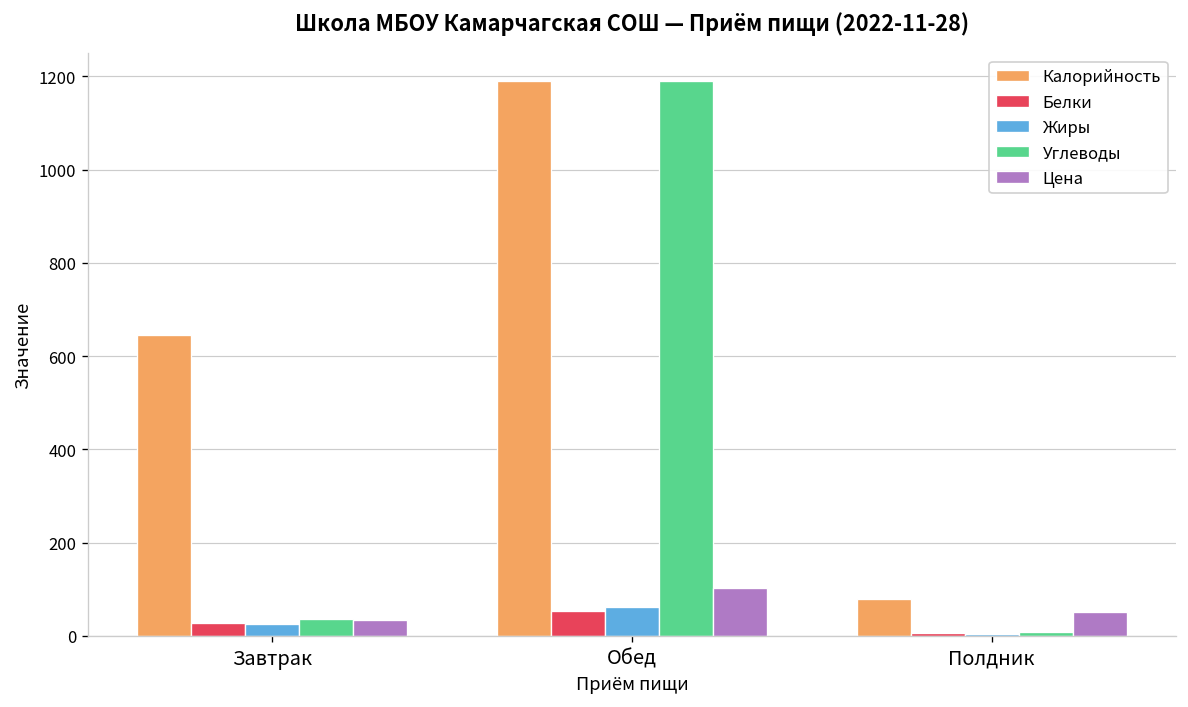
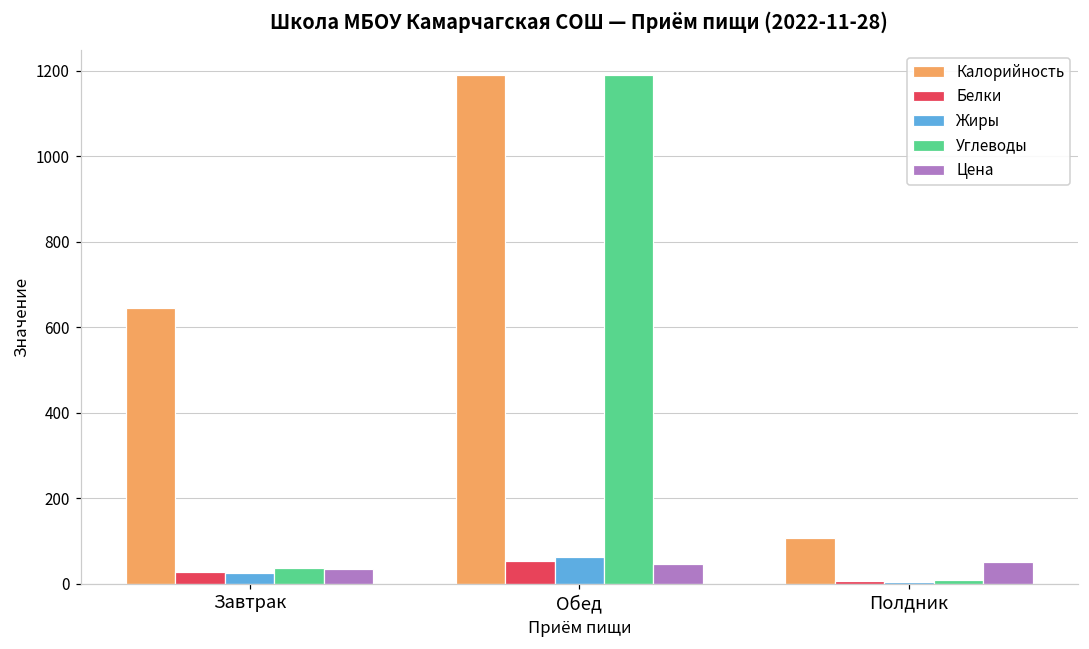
  {
    "Калорийность": {
      "Завтрак": 650,
      "Обед": 1190,
-     "Полдник": 80
+     "Полдник": 110
    },
    "Белки": {
      "Завтрак": 30,
      "Обед": 50
    },
    "Жиры": {
      "Завтрак": 20,
      "Обед": 60
    },
    "Углеводы": {
      "Завтрак": 40,
      "Обед": 1190,
      "Полдник": 10
    },
    "Цена": {
      "Завтрак": 30,
-     "Обед": 100,
+     "Обед": 50,
      "Полдник": 50
    }
  }
